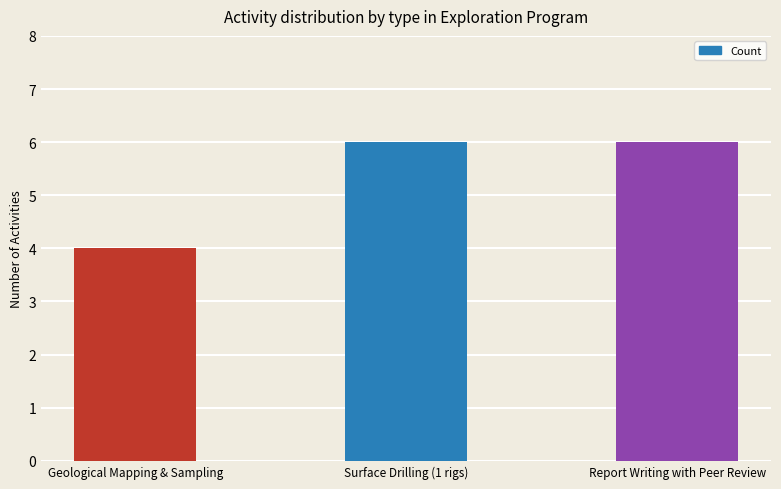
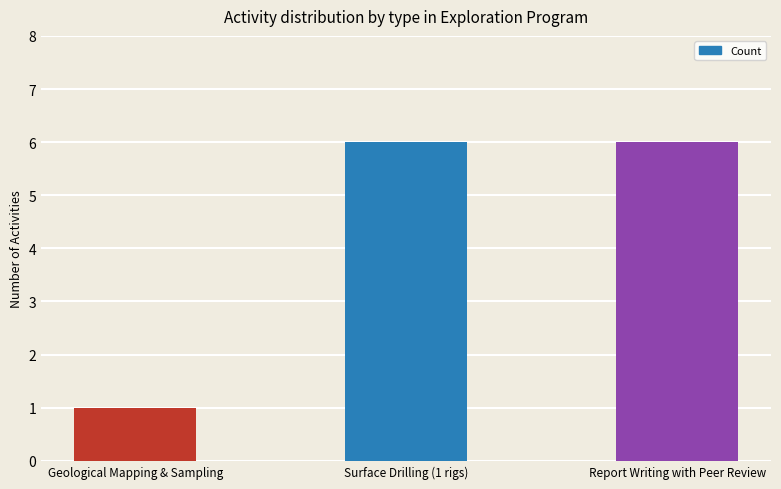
  {
-   "Geological Mapping & Sampling": 4,
+   "Geological Mapping & Sampling": 1,
    "Surface Drilling (1 rigs)": 6,
    "Report Writing with Peer Review": 6
  }
